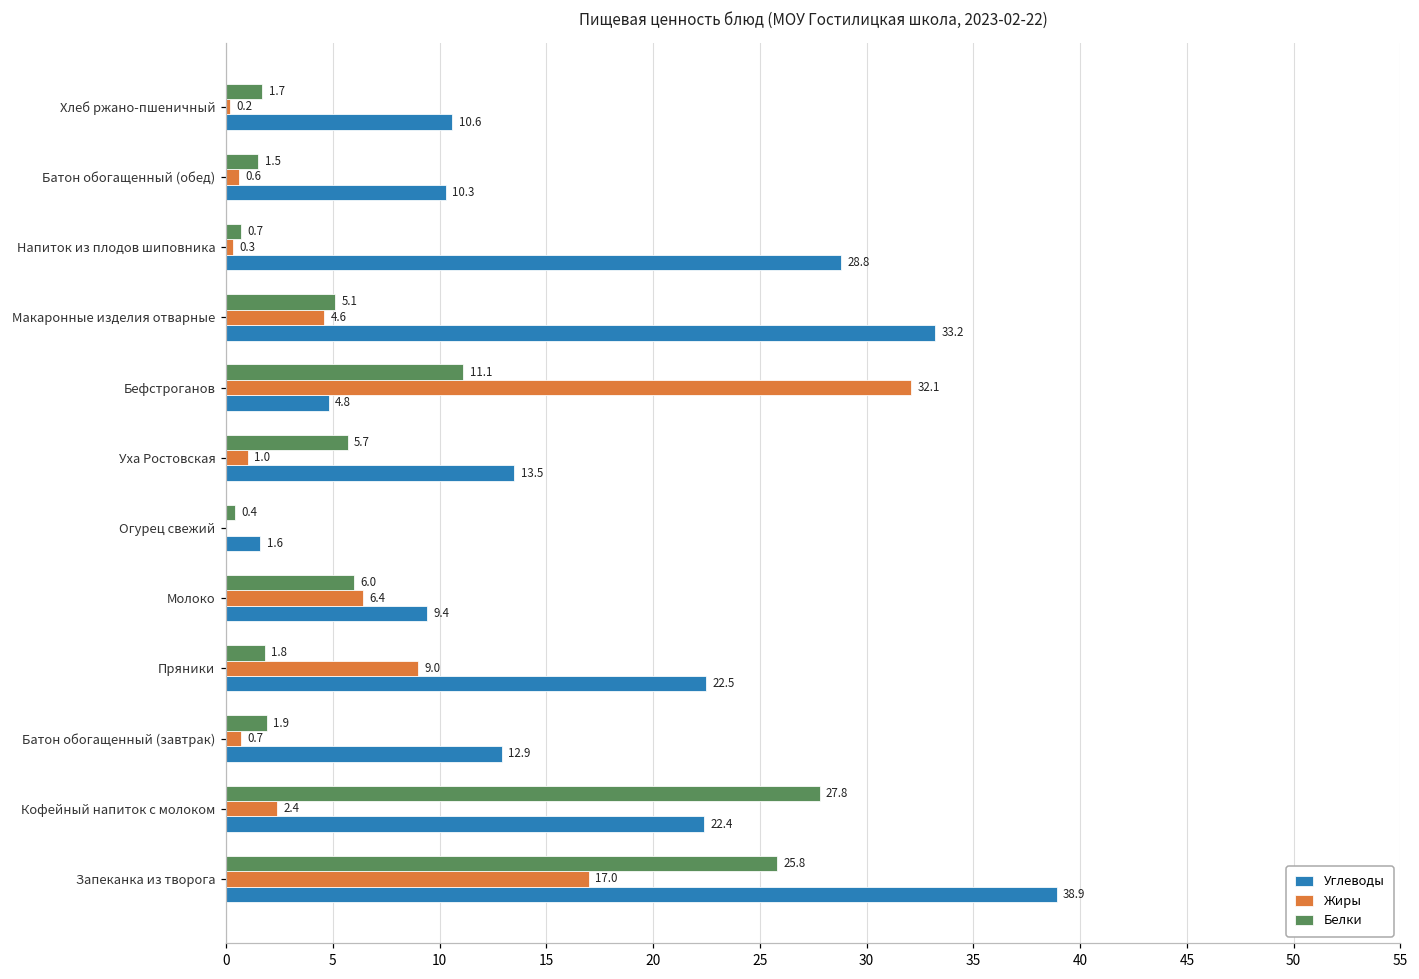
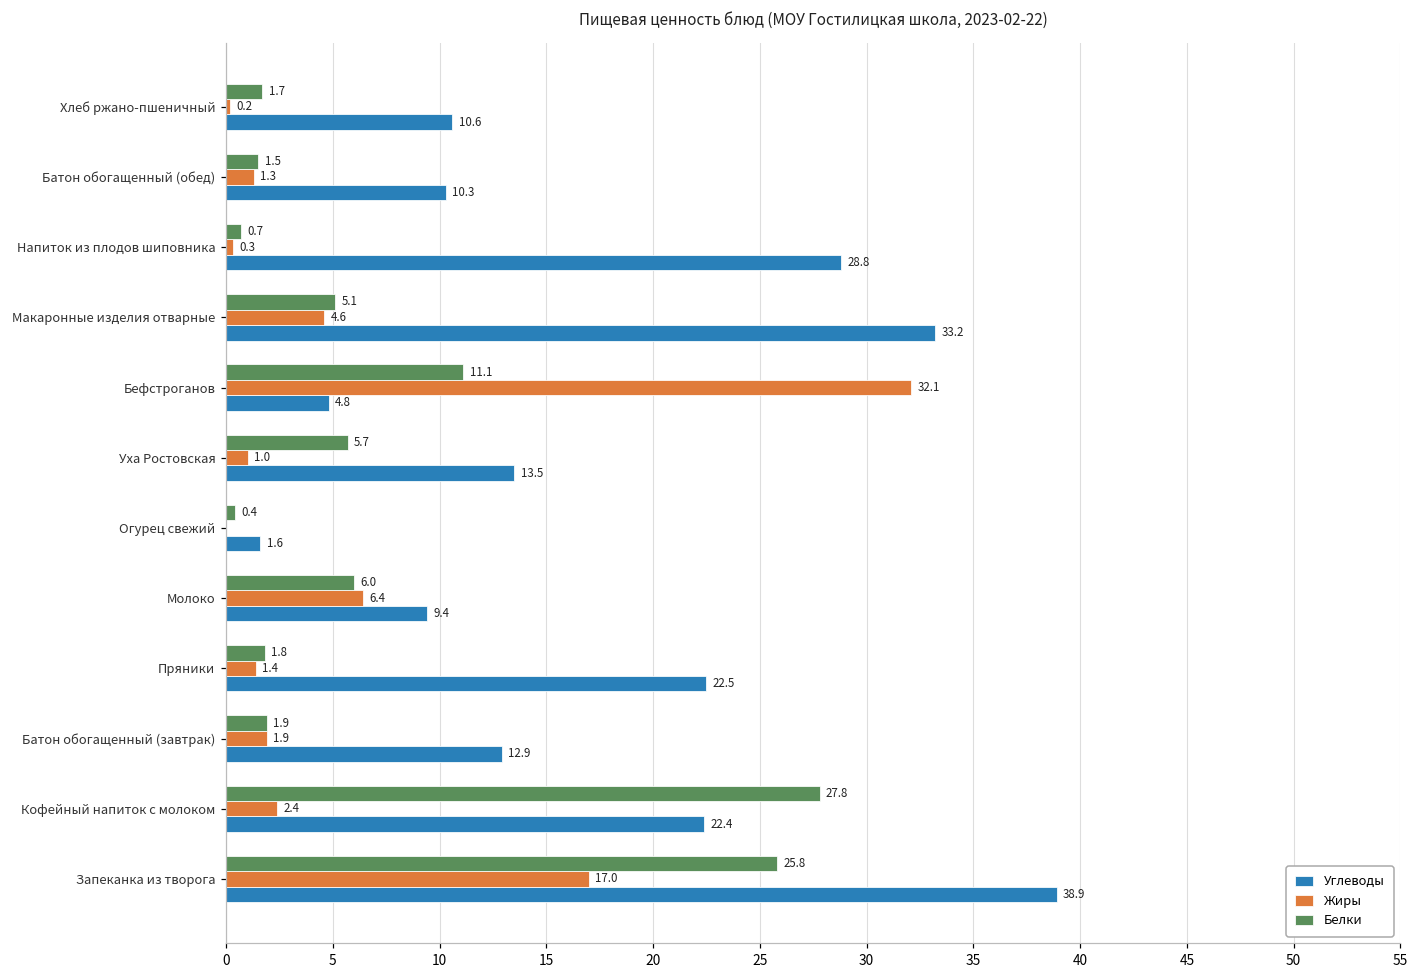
  {
    "Углеводы": {
      "Хлеб ржано-пшеничный": 10.6,
      "Батон обогащенный (обед)": 10.3,
      "Напиток из плодов шиповника": 28.8,
      "Макаронные изделия отварные": 33.2,
      "Бефстроганов": 4.8,
      "Уха Ростовская": 13.5,
      "Огурец свежий": 1.6,
      "Молоко": 9.4,
      "Пряники": 22.5,
      "Батон обогащенный (завтрак)": 12.9,
      "Кофейный напиток с молоком": 22.4,
      "Запеканка из творога": 38.9
    },
    "Жиры": {
      "Хлеб ржано-пшеничный": 0.2,
-     "Батон обогащенный (обед)": 0.6,
+     "Батон обогащенный (обед)": 1.3,
      "Напиток из плодов шиповника": 0.3,
      "Макаронные изделия отварные": 4.6,
      "Бефстроганов": 32.1,
      "Уха Ростовская": 1.0,
      "Молоко": 6.4,
-     "Пряники": 9.0,
-     "Батон обогащенный (завтрак)": 0.7,
+     "Пряники": 1.4,
+     "Батон обогащенный (завтрак)": 1.9,
      "Кофейный напиток с молоком": 2.4,
      "Запеканка из творога": 17.0
    },
    "Белки": {
      "Хлеб ржано-пшеничный": 1.7,
      "Батон обогащенный (обед)": 1.5,
      "Напиток из плодов шиповника": 0.7,
      "Макаронные изделия отварные": 5.1,
      "Бефстроганов": 11.1,
      "Уха Ростовская": 5.7,
      "Огурец свежий": 0.4,
      "Молоко": 6.0,
      "Пряники": 1.8,
      "Батон обогащенный (завтрак)": 1.9,
      "Кофейный напиток с молоком": 27.8,
      "Запеканка из творога": 25.8
    }
  }
